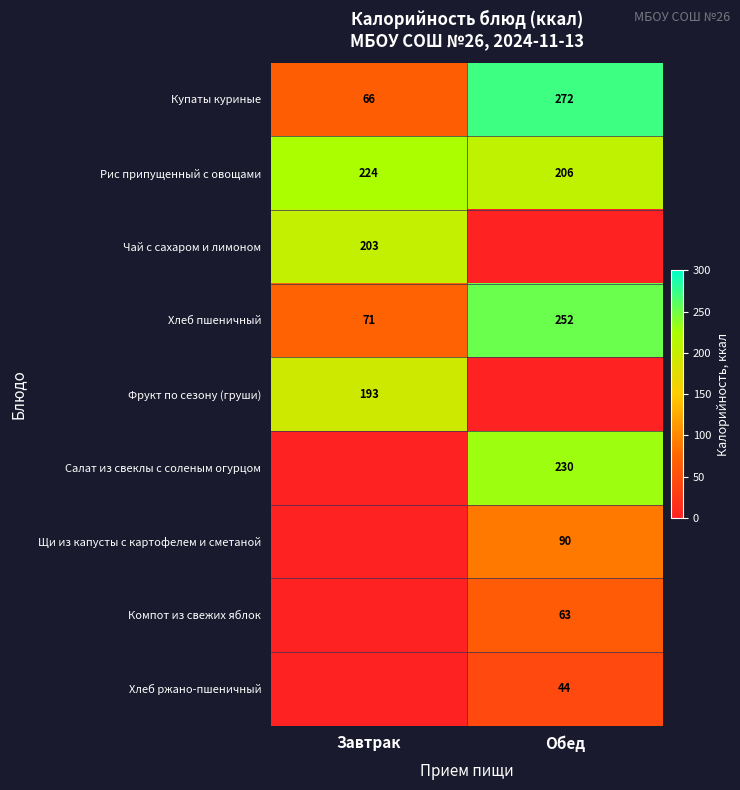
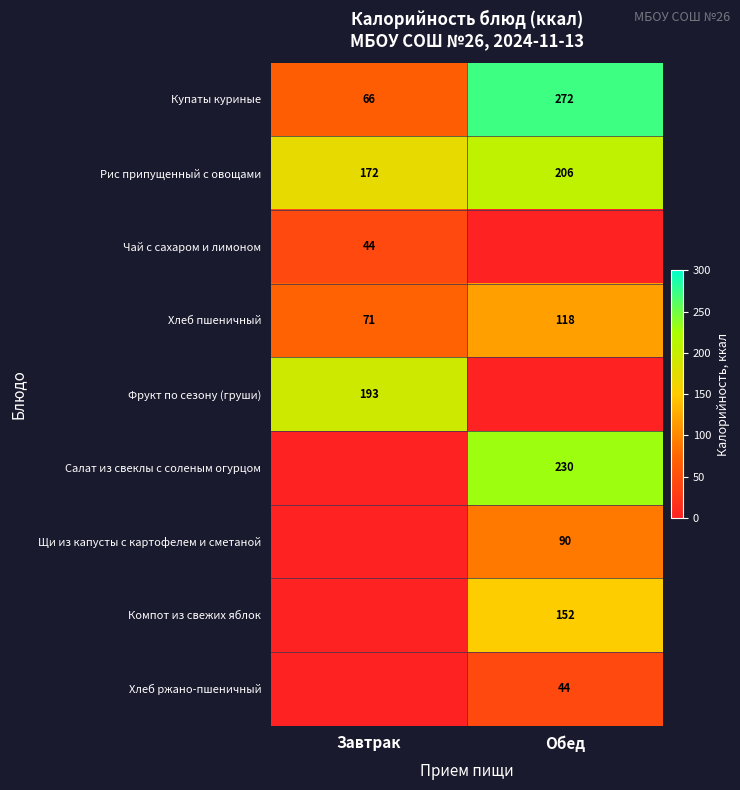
  {
    "Купаты куриные": {
      "Завтрак": 66,
      "Обед": 272
    },
    "Рис припущенный с овощами": {
-     "Завтрак": 224,
+     "Завтрак": 172,
      "Обед": 206
    },
    "Чай с сахаром и лимоном": {
-     "Завтрак": 203
+     "Завтрак": 44
    },
    "Хлеб пшеничный": {
      "Завтрак": 71,
-     "Обед": 252
+     "Обед": 118
    },
    "Фрукт по сезону (груши)": {
      "Завтрак": 193
    },
    "Салат из свеклы с соленым огурцом": {
      "Обед": 230
    },
    "Щи из капусты с картофелем и сметаной": {
      "Обед": 90
    },
    "Компот из свежих яблок": {
-     "Обед": 63
+     "Обед": 152
    },
    "Хлеб ржано-пшеничный": {
      "Обед": 44
    }
  }
